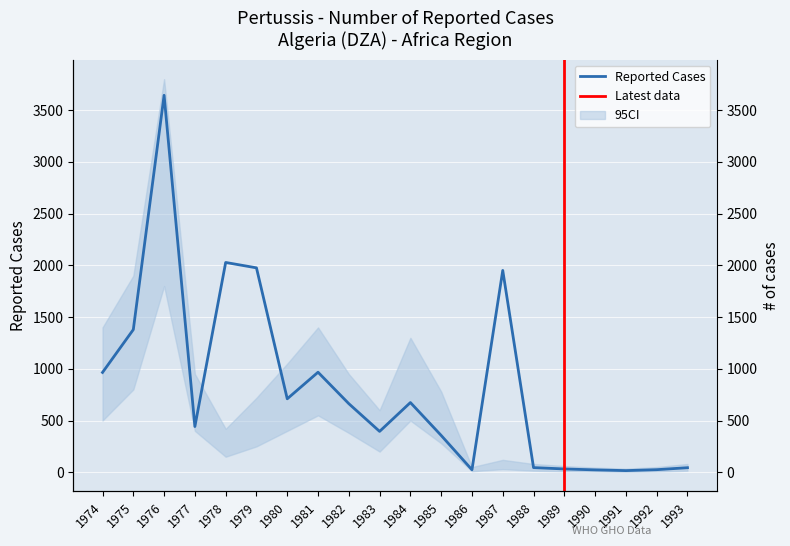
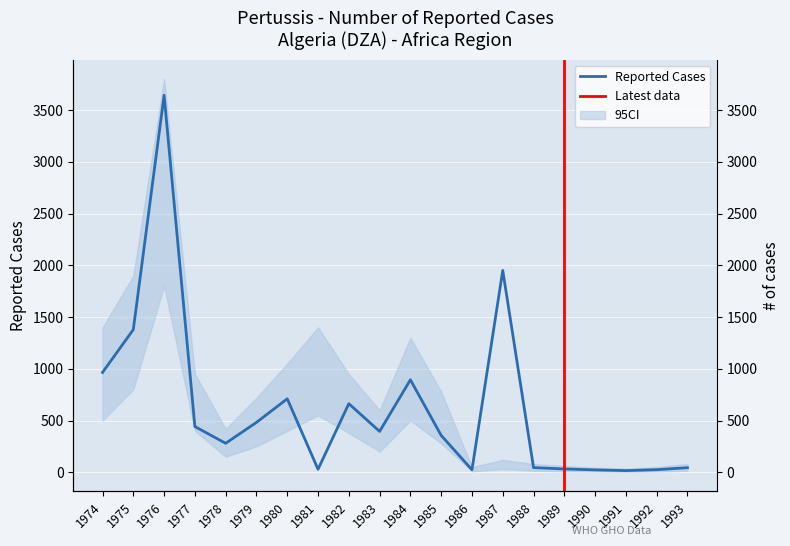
  {
    "Reported Cases": {
      "1974": 970,
      "1975": 1380,
      "1976": 3640,
      "1977": 440,
-     "1978": 2030,
-     "1979": 1980,
+     "1978": 280,
+     "1979": 480,
      "1980": 710,
-     "1981": 970,
+     "1981": 30,
      "1982": 660,
      "1983": 400,
-     "1984": 670,
+     "1984": 890,
      "1985": 360,
      "1986": 20,
      "1987": 1950,
      "1988": 50,
      "1989": 30,
      "1992": 30,
      "1993": 40
    }
  }
